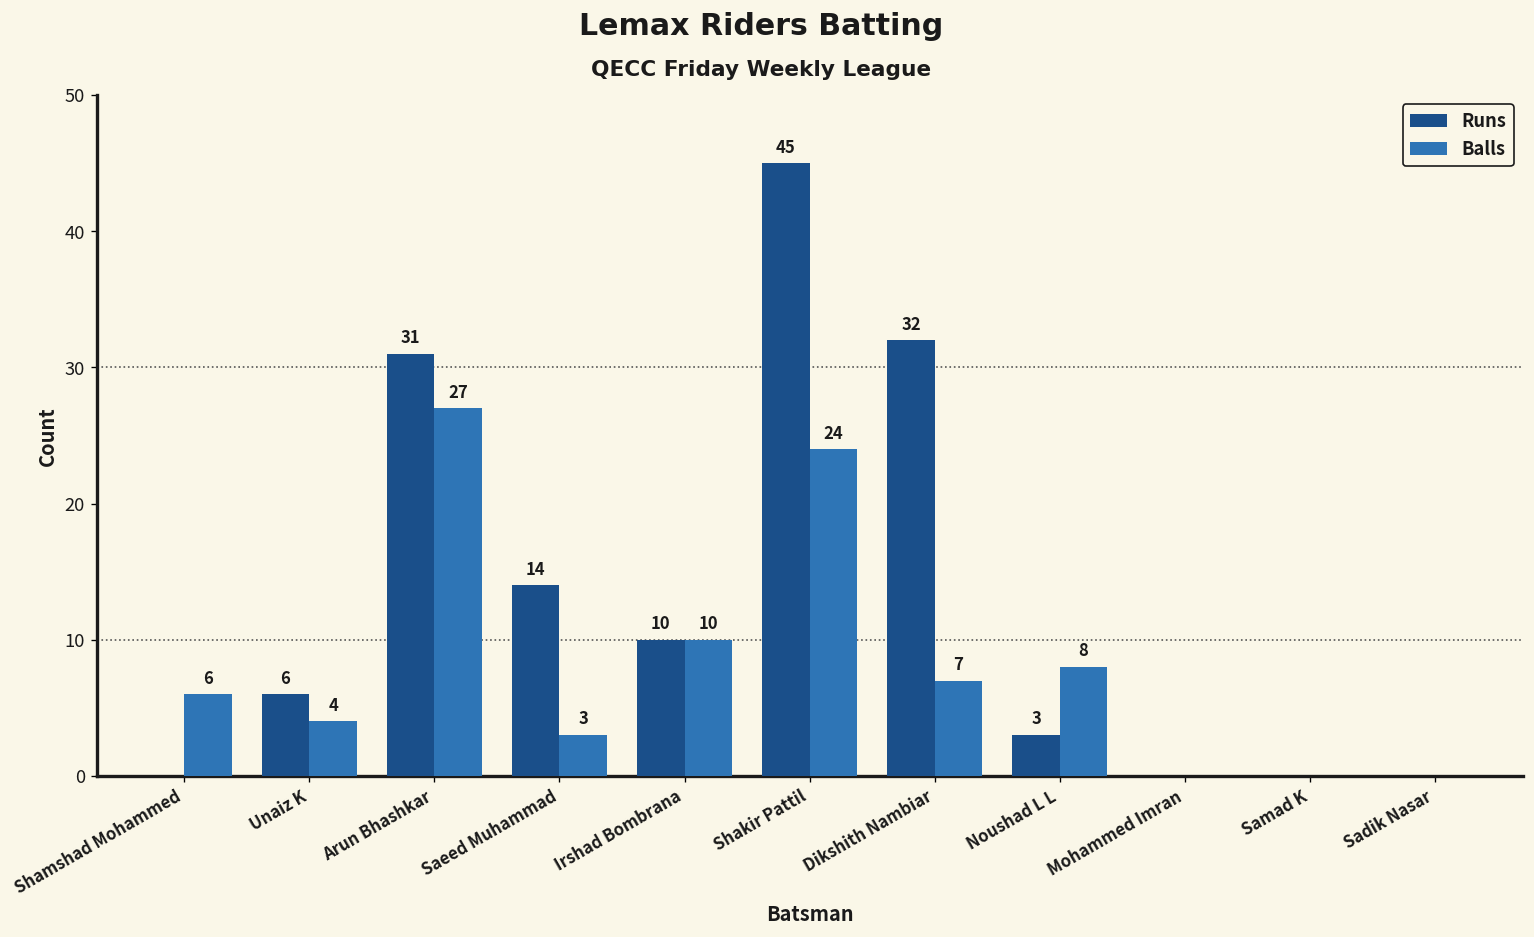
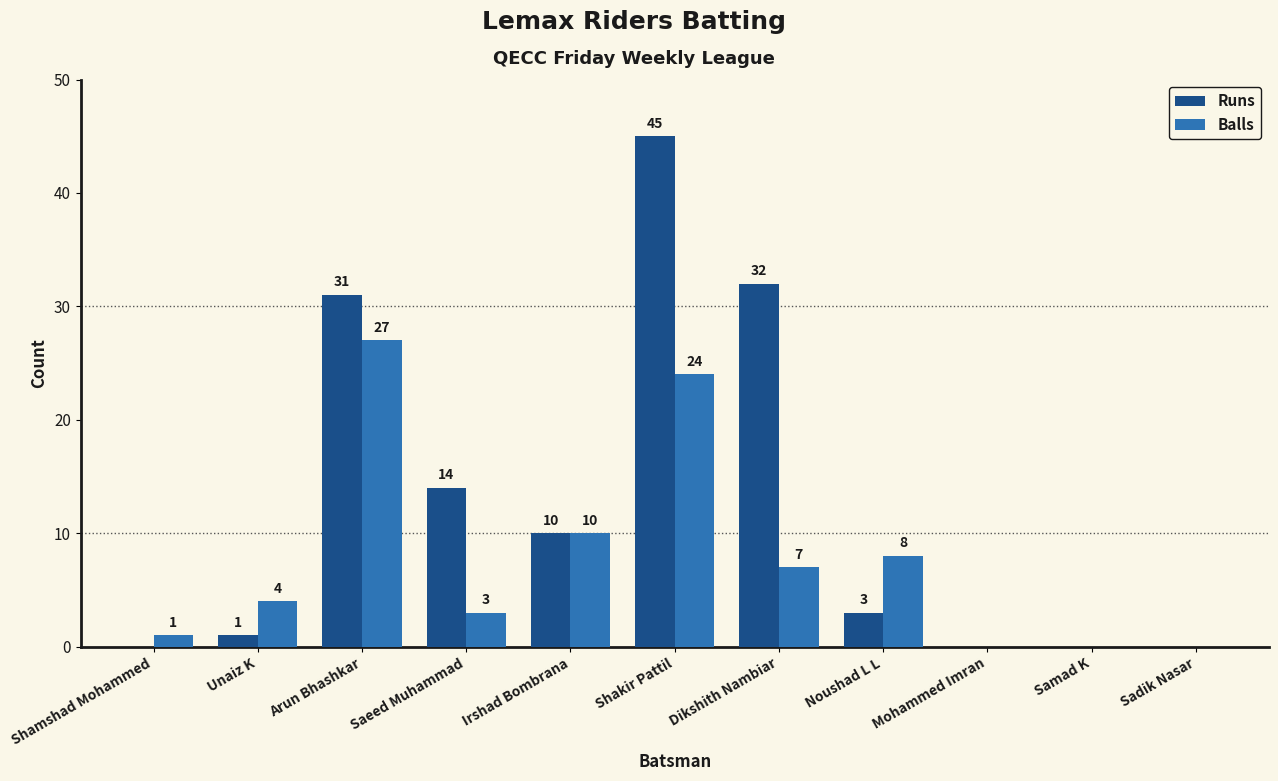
  {
    "Runs": {
-     "Unaiz K": 6,
+     "Unaiz K": 1,
      "Arun Bhashkar": 31,
      "Saeed Muhammad": 14,
      "Irshad Bombrana": 10,
      "Shakir Pattil": 45,
      "Dikshith Nambiar": 32,
      "Noushad L L": 3
    },
    "Balls": {
-     "Shamshad Mohammed": 6,
+     "Shamshad Mohammed": 1,
      "Unaiz K": 4,
      "Arun Bhashkar": 27,
      "Saeed Muhammad": 3,
      "Irshad Bombrana": 10,
      "Shakir Pattil": 24,
      "Dikshith Nambiar": 7,
      "Noushad L L": 8
    }
  }
